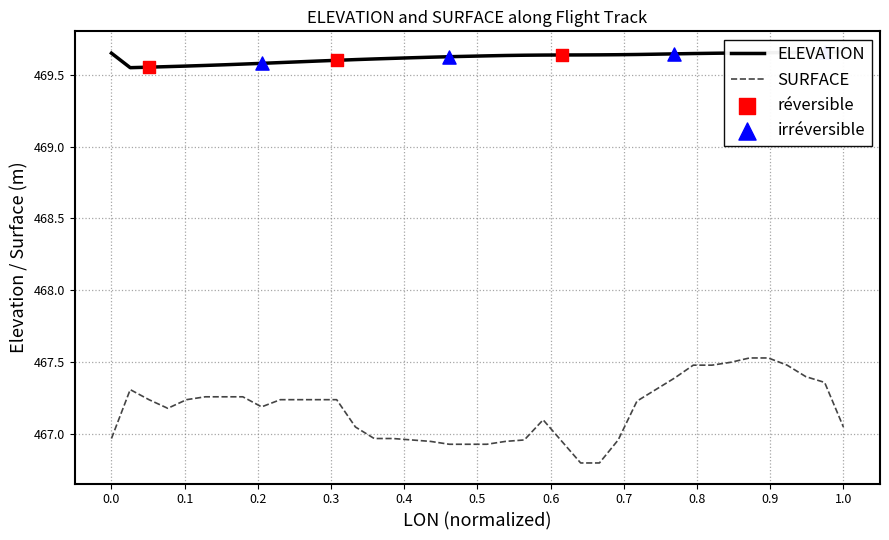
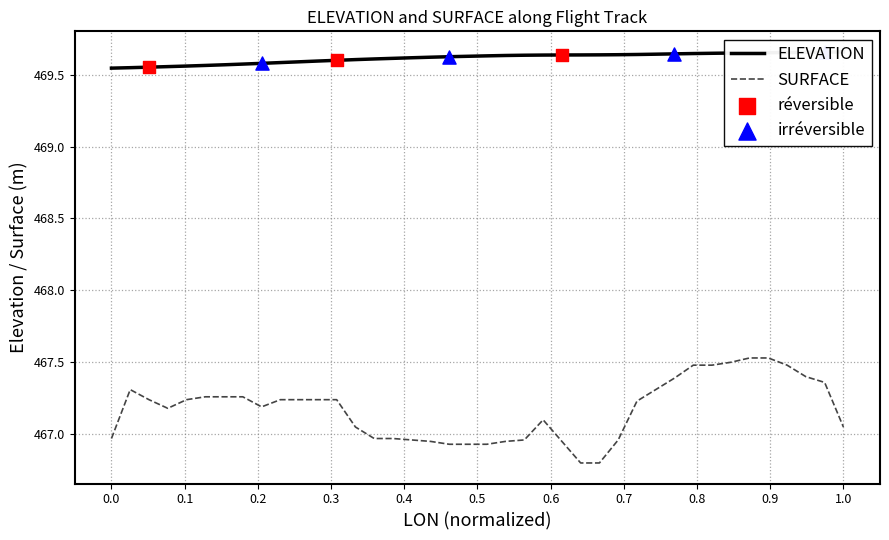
  {
    "ELEVATION": {
-     "0.0": 469.65
+     "0.0": 469.55
    },
    "SURFACE": {
      "0.0": 466.97,
      "1.0": 467.05
    }
  }
